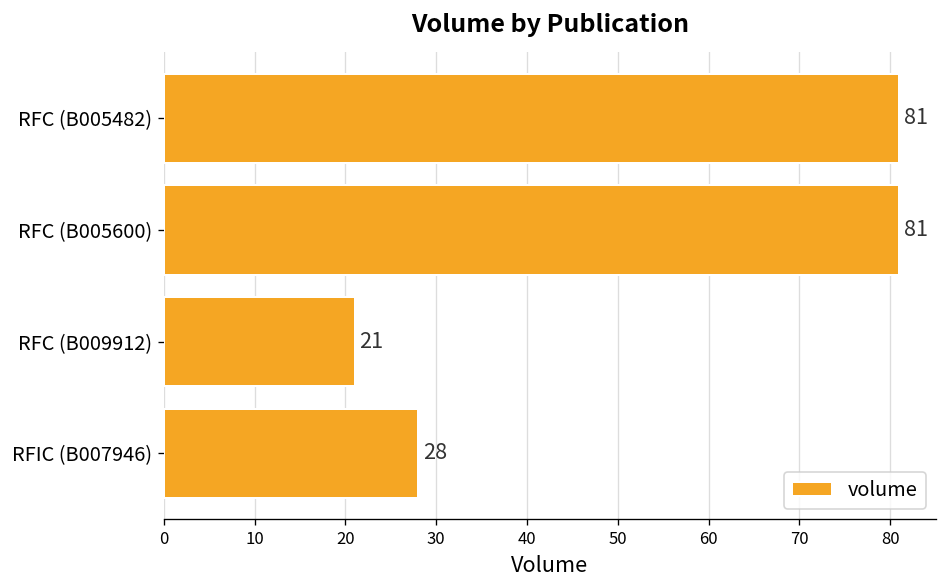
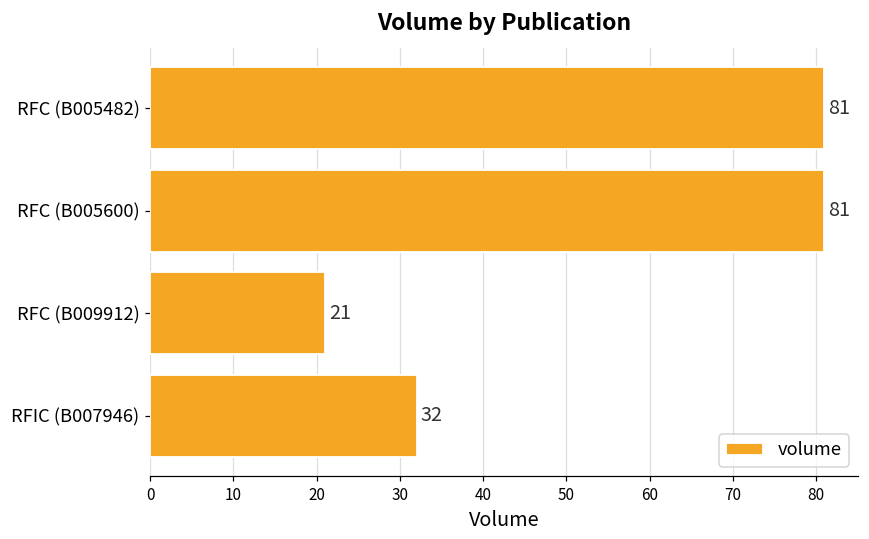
  {
    "RFC (B005482)": 81,
    "RFC (B005600)": 81,
    "RFC (B009912)": 21,
-   "RFIC (B007946)": 28
+   "RFIC (B007946)": 32
  }
